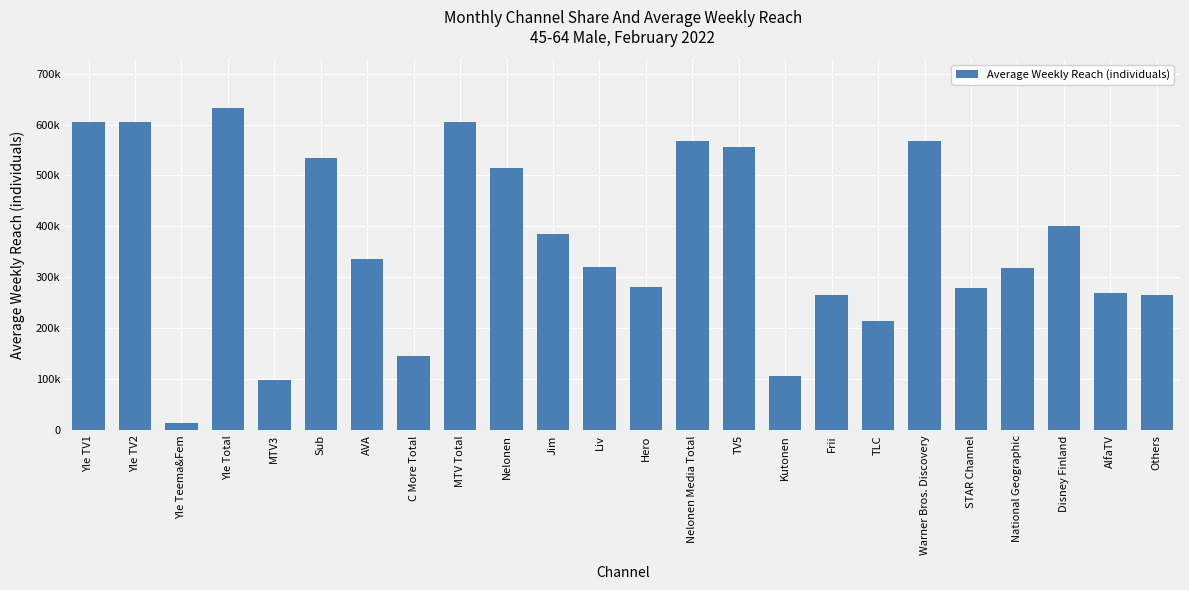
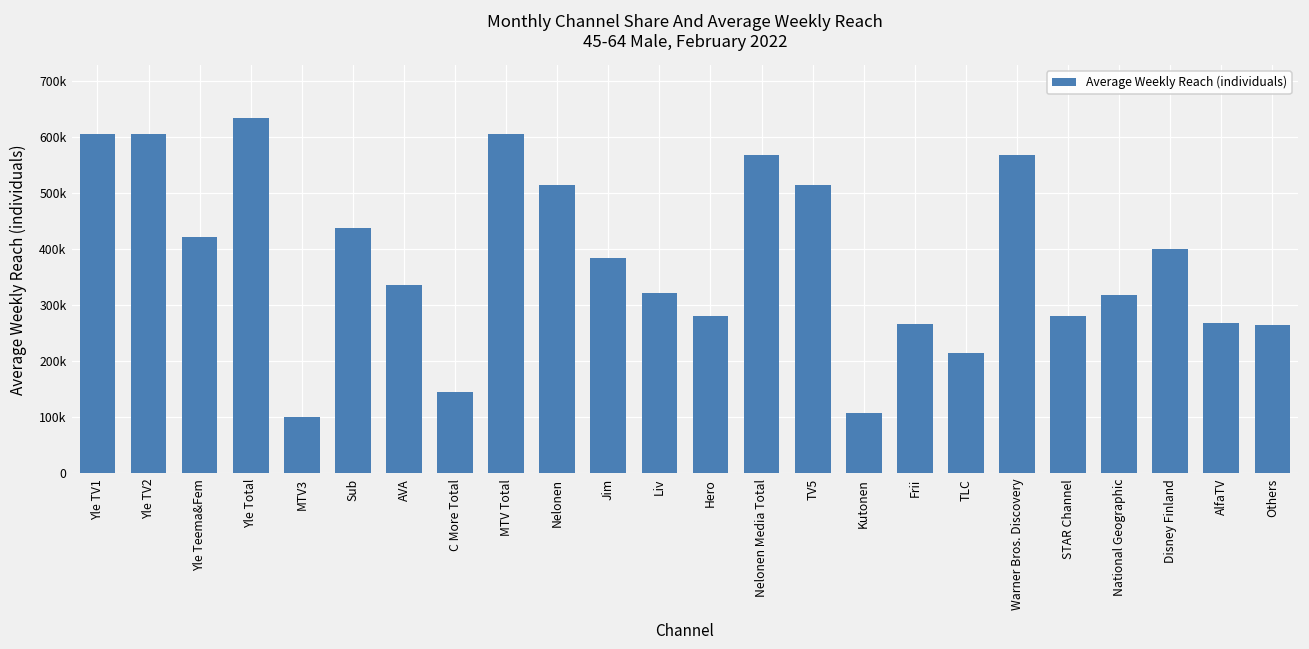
  {
    "Yle TV1": 610000,
    "Yle TV2": 610000,
-   "Yle Teema&Fem": 10000,
+   "Yle Teema&Fem": 420000,
    "Yle Total": 630000,
    "MTV3": 100000,
-   "Sub": 530000,
+   "Sub": 440000,
    "AVA": 340000,
    "C More Total": 150000,
    "MTV Total": 610000,
    "Nelonen": 510000,
    "Jim": 390000,
    "Liv": 320000,
    "Hero": 280000,
    "Nelonen Media Total": 570000,
-   "TV5": 560000,
+   "TV5": 520000,
    "Kutonen": 110000,
    "Frii": 270000,
    "TLC": 220000,
    "Warner Bros. Discovery": 570000,
    "STAR Channel": 280000,
    "National Geographic": 320000,
    "Disney Finland": 400000,
    "AlfaTV": 270000,
    "Others": 270000
  }
